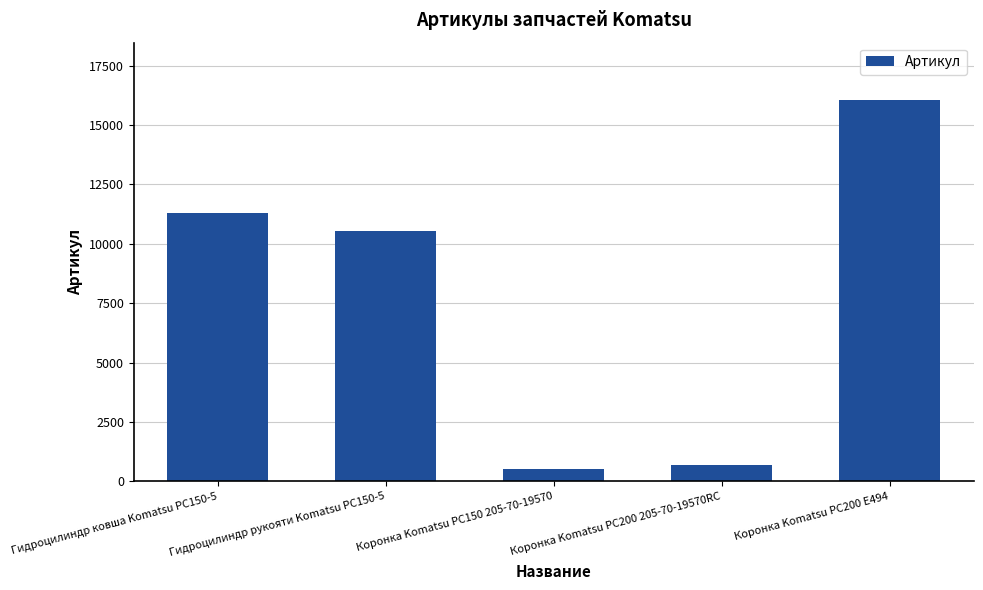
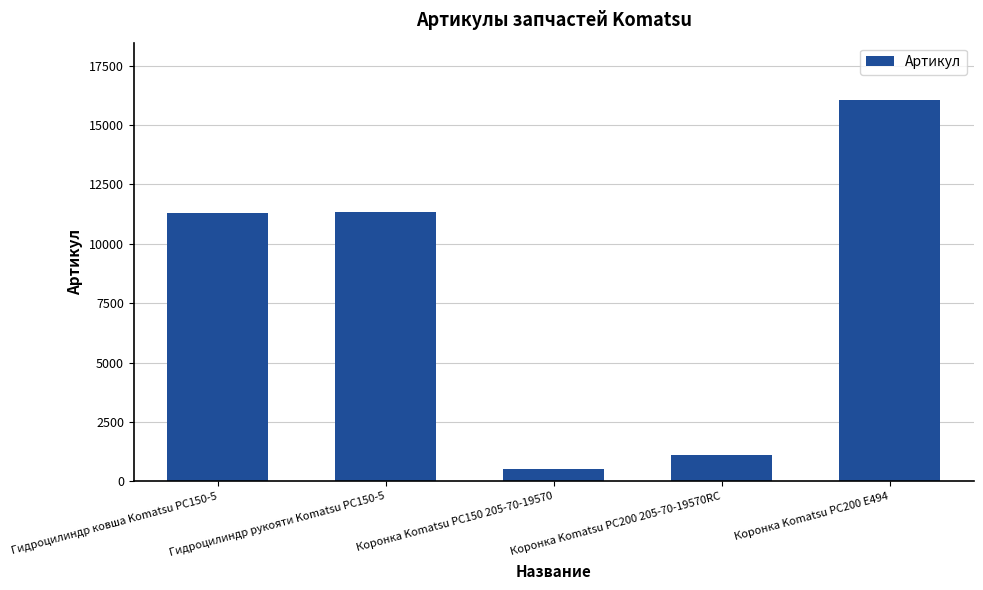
  {
    "Гидроцилиндр ковша Komatsu PC150-5": 11300,
-   "Гидроцилиндр рукояти Komatsu PC150-5": 10500,
+   "Гидроцилиндр рукояти Komatsu PC150-5": 11300,
    "Коронка Komatsu PC150 205-70-19570": 500,
-   "Коронка Komatsu PC200 205-70-19570RC": 700,
+   "Коронка Komatsu PC200 205-70-19570RC": 1100,
    "Коронка Komatsu PC200 E494": 16100
  }
